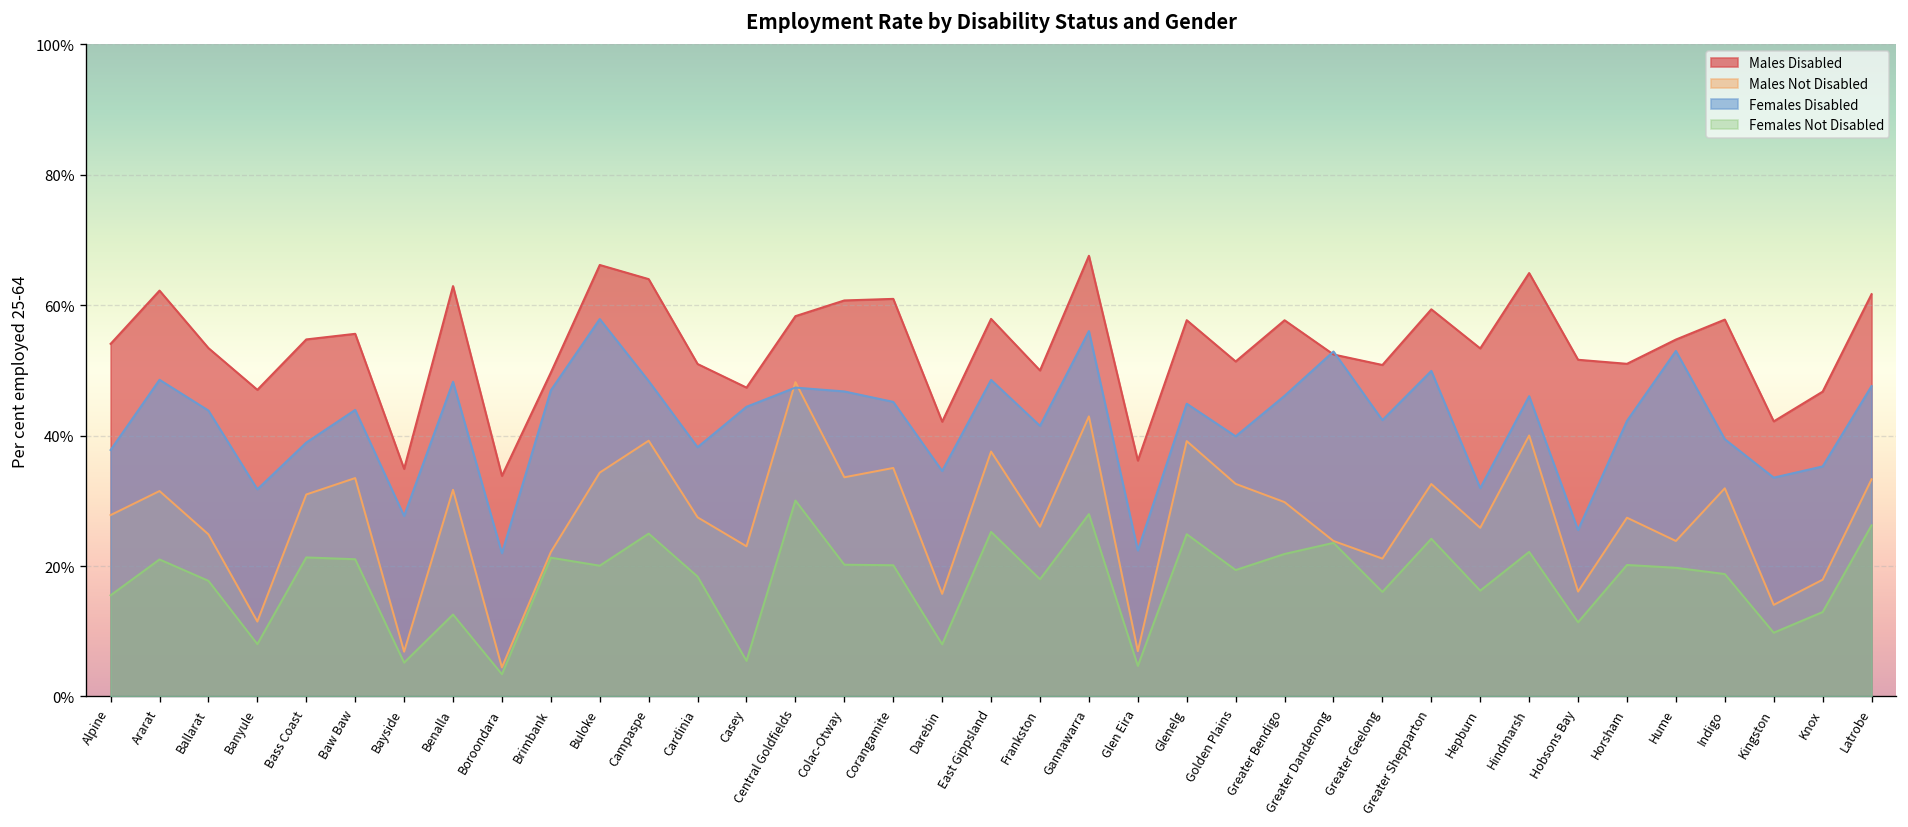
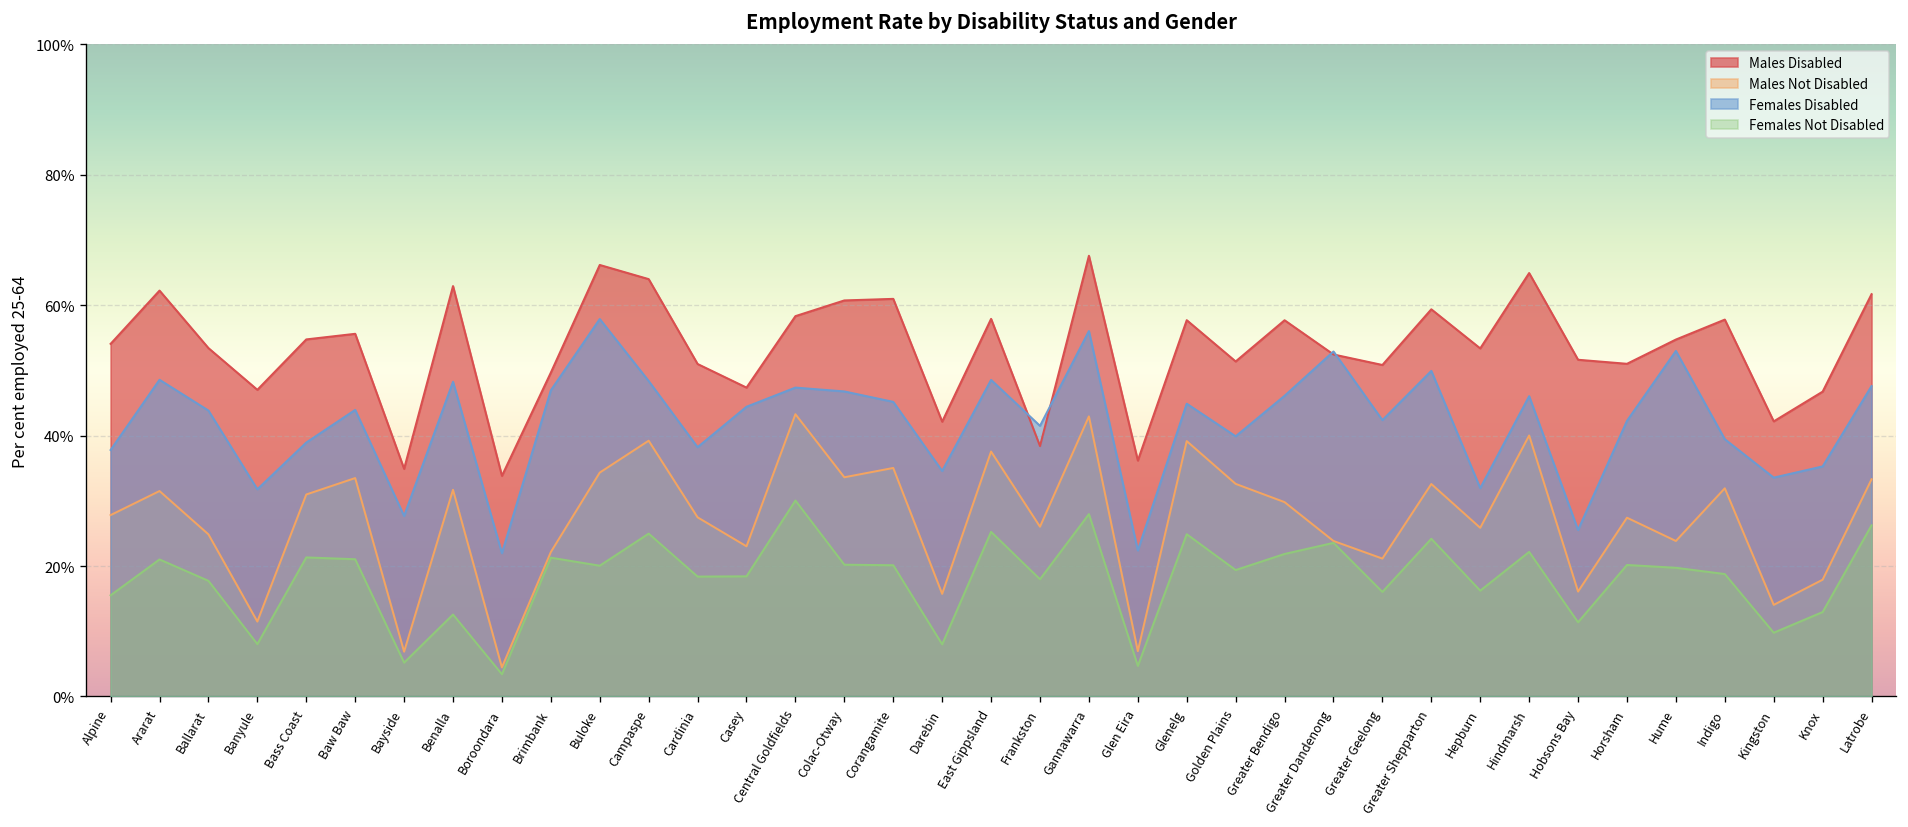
  {
    "Males Disabled": {
      "Alpine": "54%",
      "Ararat": "62%",
      "Ballarat": "53%",
      "Banyule": "47%",
      "Bass Coast": "55%",
      "Baw Baw": "56%",
      "Bayside": "35%",
      "Benalla": "63%",
      "Boroondara": "34%",
      "Brimbank": "50%",
      "Buloke": "66%",
      "Campaspe": "64%",
      "Cardinia": "51%",
      "Casey": "47%",
      "Central Goldfields": "58%",
      "Colac-Otway": "61%",
      "Corangamite": "61%",
      "Darebin": "42%",
      "East Gippsland": "58%",
-     "Frankston": "50%",
+     "Frankston": "38%",
      "Gannawarra": "68%",
      "Glen Eira": "36%",
      "Glenelg": "58%",
      "Golden Plains": "51%",
      "Greater Bendigo": "58%",
      "Greater Geelong": "51%",
      "Greater Shepparton": "59%",
      "Hepburn": "53%",
      "Hindmarsh": "65%",
      "Hobsons Bay": "52%",
      "Horsham": "51%",
      "Hume": "55%",
      "Indigo": "58%",
      "Kingston": "42%",
      "Knox": "47%",
      "Latrobe": "62%"
    },
    "Males Not Disabled": {
      "Alpine": "28%",
      "Ararat": "32%",
      "Ballarat": "25%",
      "Banyule": "11%",
      "Bass Coast": "31%",
      "Baw Baw": "33%",
      "Bayside": "7%",
      "Benalla": "32%",
      "Boroondara": "4%",
      "Brimbank": "22%",
      "Buloke": "34%",
      "Campaspe": "39%",
      "Cardinia": "27%",
      "Casey": "23%",
-     "Central Goldfields": "48%",
+     "Central Goldfields": "43%",
      "Colac-Otway": "34%",
      "Corangamite": "35%",
      "Darebin": "16%",
      "East Gippsland": "38%",
      "Frankston": "26%",
      "Gannawarra": "43%",
      "Glen Eira": "7%",
      "Glenelg": "39%",
      "Golden Plains": "33%",
      "Greater Bendigo": "30%",
      "Greater Geelong": "21%",
      "Greater Shepparton": "33%",
      "Hepburn": "26%",
      "Hindmarsh": "40%",
      "Hobsons Bay": "16%",
      "Horsham": "27%",
      "Hume": "24%",
      "Indigo": "32%",
      "Kingston": "14%",
      "Knox": "18%",
      "Latrobe": "33%"
    },
    "Females Disabled": {
      "Alpine": "38%",
      "Ararat": "49%",
      "Ballarat": "44%",
      "Banyule": "32%",
      "Bass Coast": "39%",
      "Baw Baw": "44%",
      "Bayside": "28%",
      "Benalla": "48%",
      "Boroondara": "22%",
      "Brimbank": "47%",
      "Buloke": "58%",
      "Campaspe": "48%",
      "Cardinia": "38%",
      "Casey": "44%",
      "Central Goldfields": "47%",
      "Colac-Otway": "47%",
      "Corangamite": "45%",
      "Darebin": "35%",
      "East Gippsland": "49%",
      "Frankston": "42%",
      "Gannawarra": "56%",
      "Glen Eira": "22%",
      "Glenelg": "45%",
      "Golden Plains": "40%",
      "Greater Bendigo": "46%",
      "Greater Geelong": "42%",
      "Greater Shepparton": "50%",
      "Hepburn": "32%",
      "Hindmarsh": "46%",
      "Hobsons Bay": "26%",
      "Horsham": "42%",
      "Hume": "53%",
      "Indigo": "39%",
      "Kingston": "34%",
      "Knox": "35%",
      "Latrobe": "48%"
    },
    "Females Not Disabled": {
      "Alpine": "16%",
      "Ararat": "21%",
      "Ballarat": "18%",
      "Banyule": "8%",
      "Bass Coast": "21%",
      "Baw Baw": "21%",
      "Bayside": "5%",
      "Benalla": "13%",
      "Boroondara": "3%",
      "Brimbank": "21%",
      "Buloke": "20%",
      "Campaspe": "25%",
      "Cardinia": "18%",
-     "Casey": "5%",
+     "Casey": "18%",
      "Central Goldfields": "30%",
      "Colac-Otway": "20%",
      "Corangamite": "20%",
      "Darebin": "8%",
      "East Gippsland": "25%",
      "Frankston": "18%",
      "Gannawarra": "28%",
      "Glen Eira": "5%",
      "Glenelg": "25%",
      "Golden Plains": "19%",
      "Greater Bendigo": "22%",
      "Greater Geelong": "16%",
      "Greater Shepparton": "24%",
      "Hepburn": "16%",
      "Hindmarsh": "22%",
      "Hobsons Bay": "11%",
      "Horsham": "20%",
      "Hume": "20%",
      "Indigo": "19%",
      "Kingston": "10%",
      "Knox": "13%",
      "Latrobe": "26%"
    }
  }
